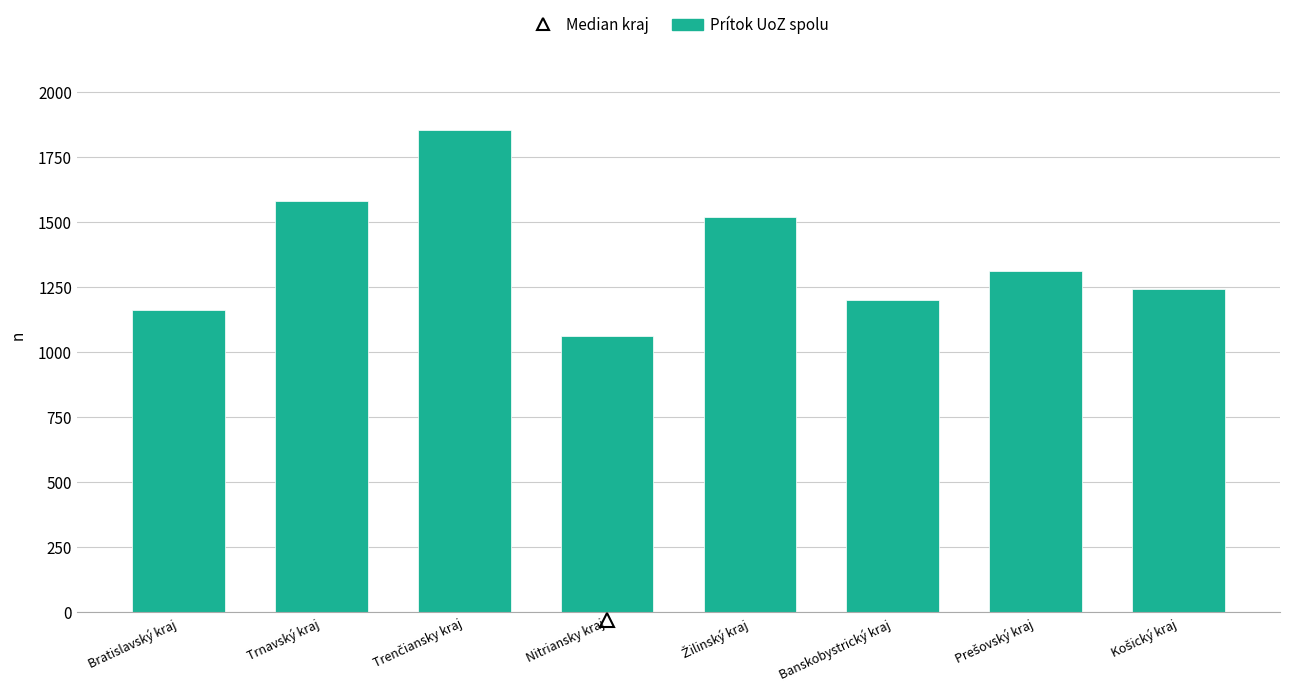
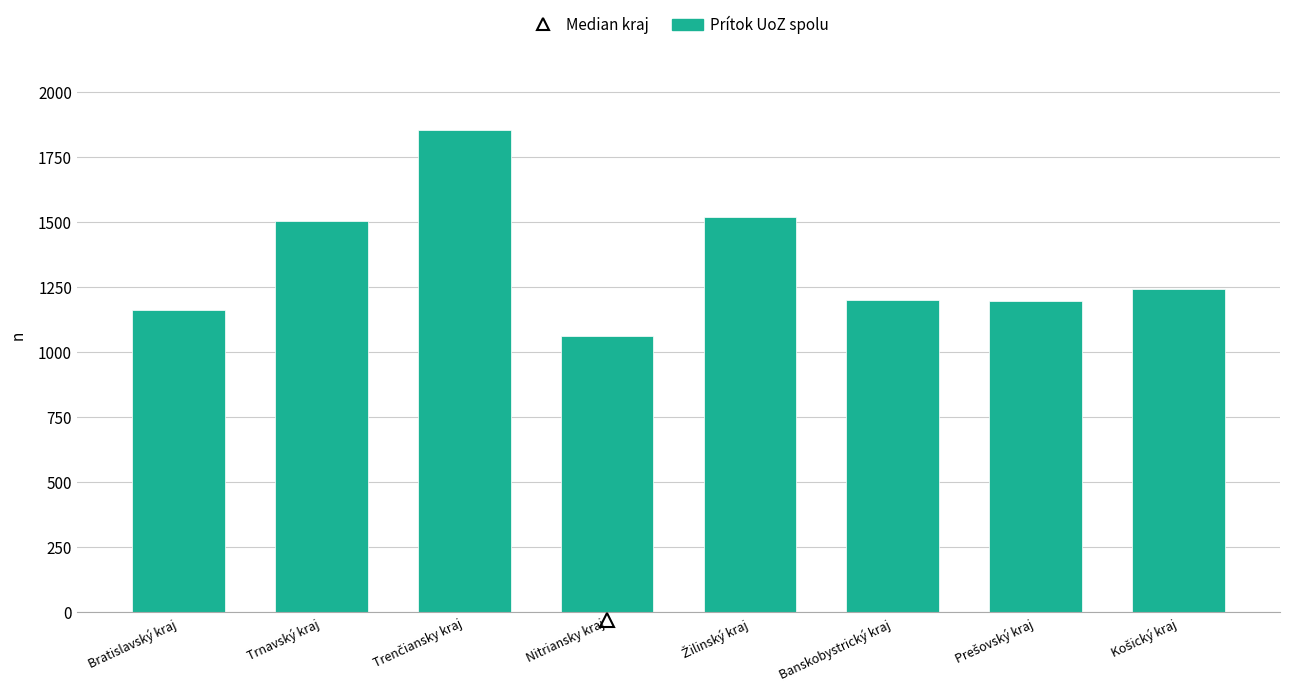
  {
    "Prítok UoZ spolu": {
      "Bratislavský kraj": 1160,
-     "Trnavský kraj": 1580,
+     "Trnavský kraj": 1500,
      "Trenčiansky kraj": 1860,
      "Nitriansky kraj": 1060,
      "Žilinský kraj": 1520,
      "Banskobystrický kraj": 1200,
-     "Prešovský kraj": 1310,
+     "Prešovský kraj": 1200,
      "Košický kraj": 1240
    }
  }
